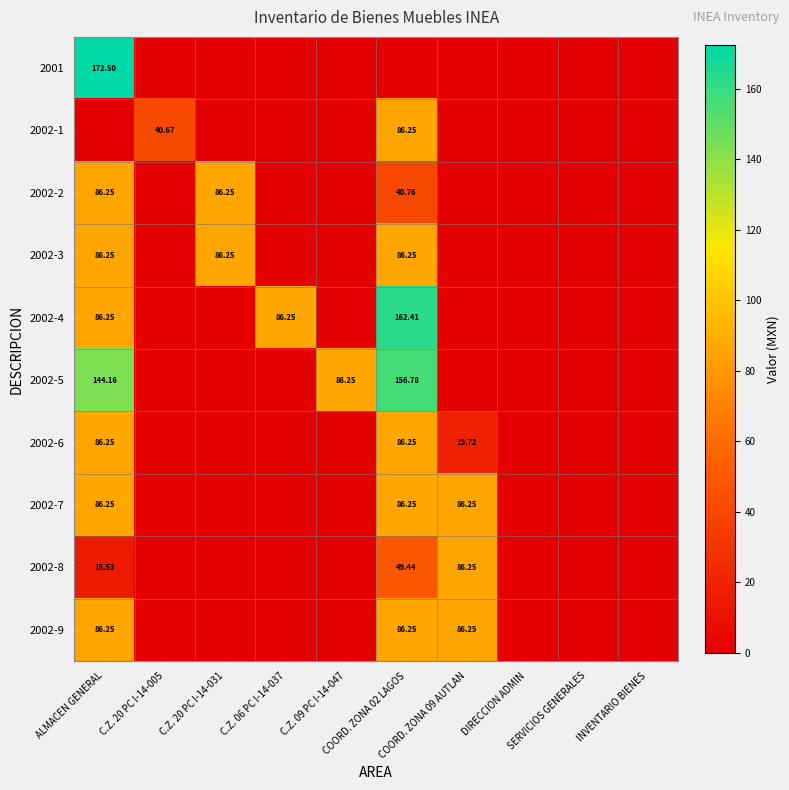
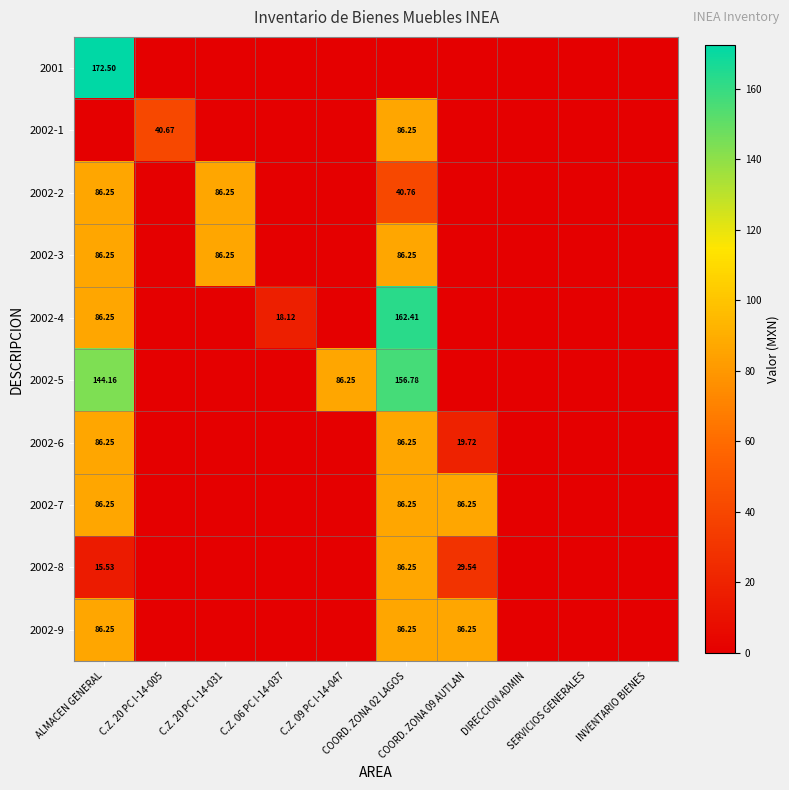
  {
    "2001": {
      "ALMACEN GENERAL": 172.50
    },
    "2002-1": {
      "C.Z. 20 PC I-14-005": 40.67,
      "COORD. ZONA 02 LAGOS": 86.25
    },
    "2002-2": {
      "ALMACEN GENERAL": 86.25,
      "C.Z. 20 PC I-14-031": 86.25,
      "COORD. ZONA 02 LAGOS": 40.76
    },
    "2002-3": {
      "ALMACEN GENERAL": 86.25,
      "C.Z. 20 PC I-14-031": 86.25,
      "COORD. ZONA 02 LAGOS": 86.25
    },
    "2002-4": {
      "ALMACEN GENERAL": 86.25,
-     "C.Z. 06 PC I-14-037": 86.25,
+     "C.Z. 06 PC I-14-037": 18.12,
      "COORD. ZONA 02 LAGOS": 162.41
    },
    "2002-5": {
      "ALMACEN GENERAL": 144.16,
      "C.Z. 09 PC I-14-047": 86.25,
      "COORD. ZONA 02 LAGOS": 156.78
    },
    "2002-6": {
      "ALMACEN GENERAL": 86.25,
      "COORD. ZONA 02 LAGOS": 86.25,
      "COORD. ZONA 09 AUTLAN": 19.72
    },
    "2002-7": {
      "ALMACEN GENERAL": 86.25,
      "COORD. ZONA 02 LAGOS": 86.25,
      "COORD. ZONA 09 AUTLAN": 86.25
    },
    "2002-8": {
      "ALMACEN GENERAL": 15.53,
-     "COORD. ZONA 02 LAGOS": 49.44,
-     "COORD. ZONA 09 AUTLAN": 86.25
+     "COORD. ZONA 02 LAGOS": 86.25,
+     "COORD. ZONA 09 AUTLAN": 29.54
    },
    "2002-9": {
      "ALMACEN GENERAL": 86.25,
      "COORD. ZONA 02 LAGOS": 86.25,
      "COORD. ZONA 09 AUTLAN": 86.25
    }
  }
